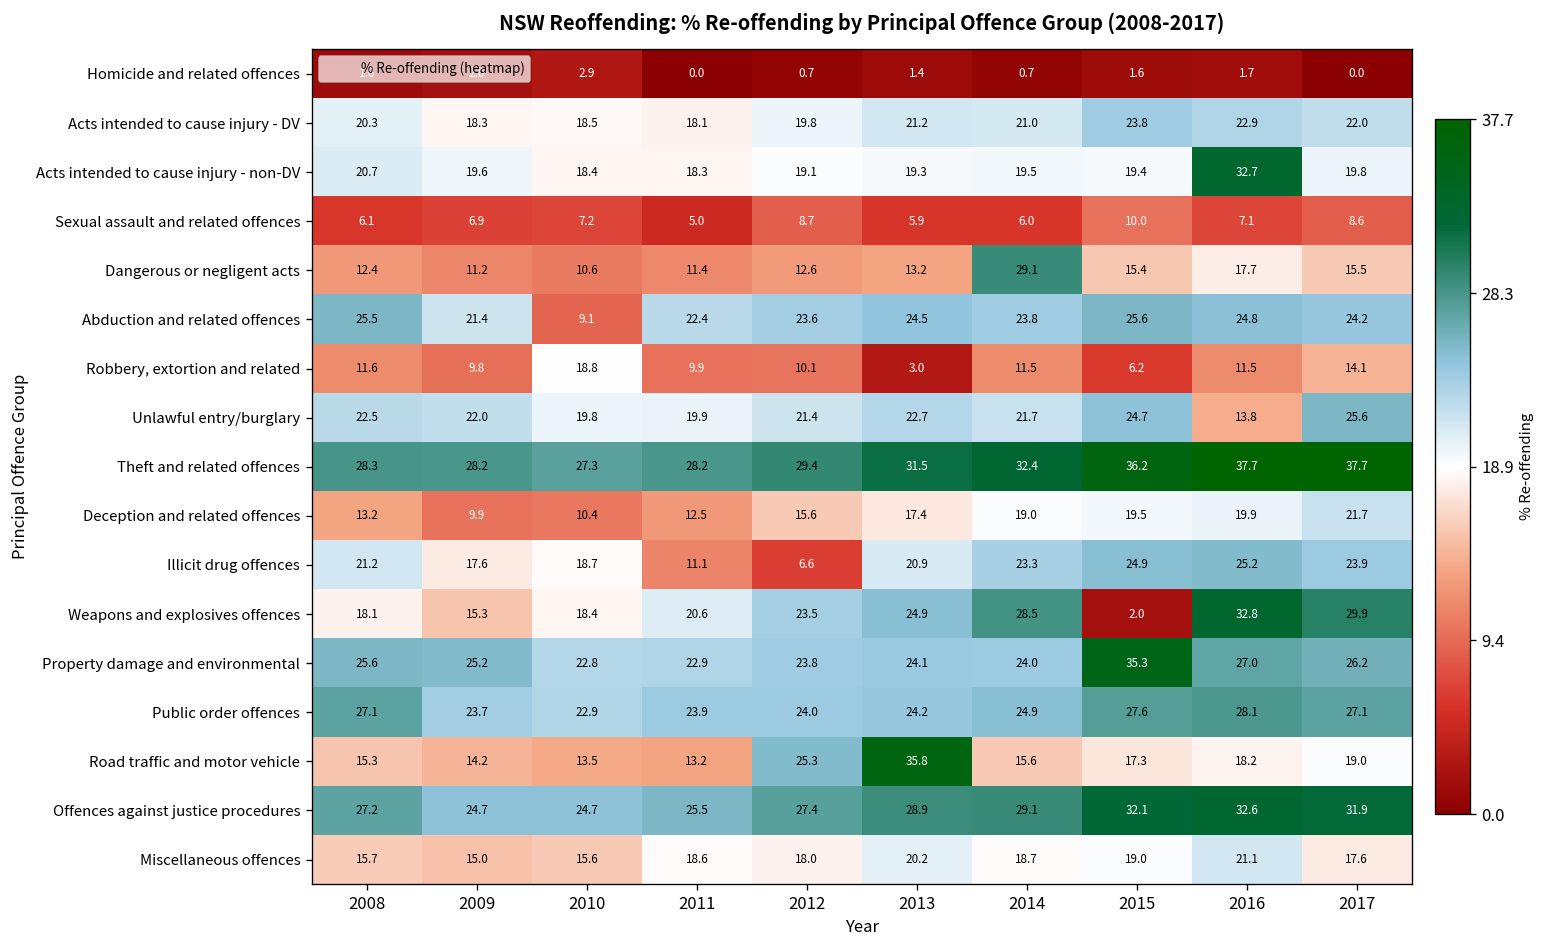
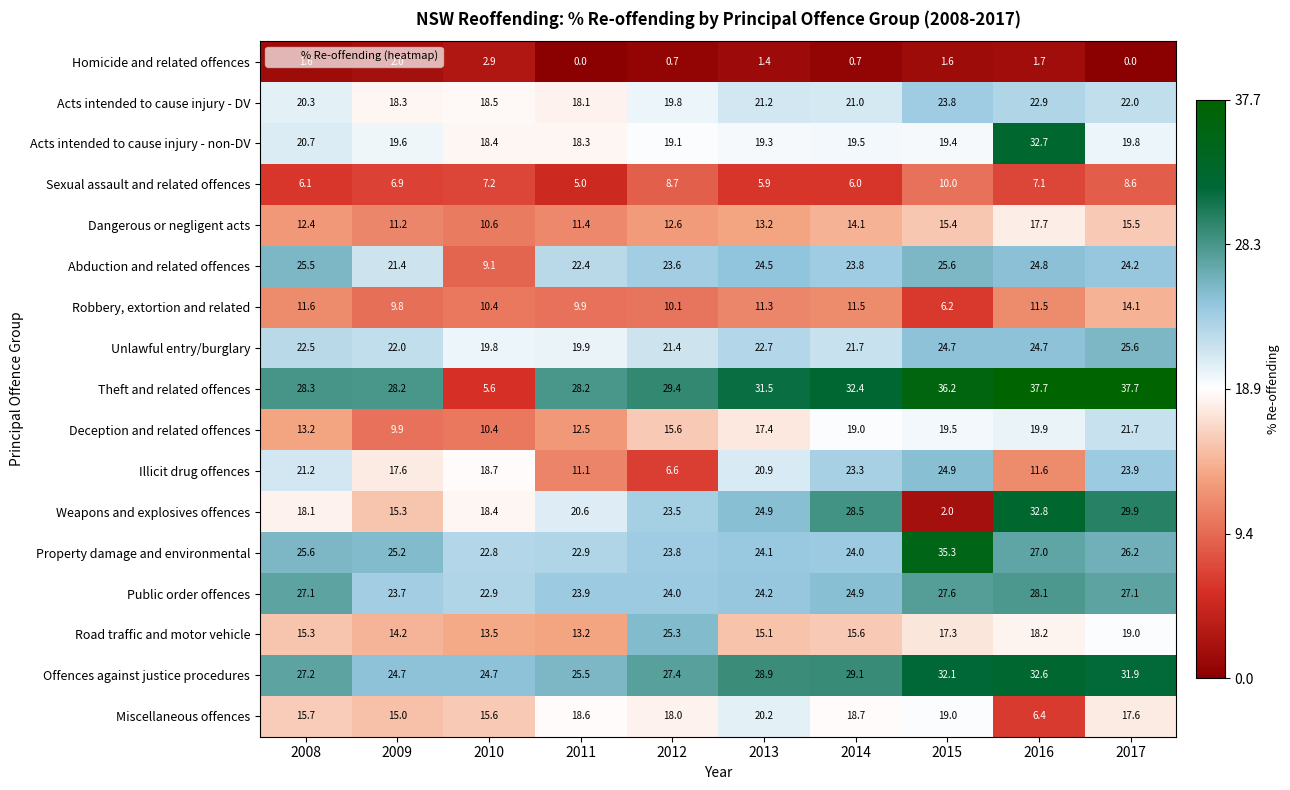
  {
    "Homicide and related offences": {
      "2010": 2.9,
      "2011": 0.0,
      "2012": 0.7,
      "2013": 1.4,
      "2014": 0.7,
      "2015": 1.6,
      "2016": 1.7,
      "2017": 0.0
    },
    "Acts intended to cause injury - DV": {
      "2008": 20.3,
      "2009": 18.3,
      "2010": 18.5,
      "2011": 18.1,
      "2012": 19.8,
      "2013": 21.2,
      "2014": 21.0,
      "2015": 23.8,
      "2016": 22.9,
      "2017": 22.0
    },
    "Acts intended to cause injury - non-DV": {
      "2008": 20.7,
      "2009": 19.6,
      "2010": 18.4,
      "2011": 18.3,
      "2012": 19.1,
      "2013": 19.3,
      "2014": 19.5,
      "2015": 19.4,
      "2016": 32.7,
      "2017": 19.8
    },
    "Sexual assault and related offences": {
      "2008": 6.1,
      "2009": 6.9,
      "2010": 7.2,
      "2011": 5.0,
      "2012": 8.7,
      "2013": 5.9,
      "2014": 6.0,
      "2015": 10.0,
      "2016": 7.1,
      "2017": 8.6
    },
    "Dangerous or negligent acts": {
      "2008": 12.4,
      "2009": 11.2,
      "2010": 10.6,
      "2011": 11.4,
      "2012": 12.6,
      "2013": 13.2,
-     "2014": 29.1,
+     "2014": 14.1,
      "2015": 15.4,
      "2016": 17.7,
      "2017": 15.5
    },
    "Abduction and related offences": {
      "2008": 25.5,
      "2009": 21.4,
      "2010": 9.1,
      "2011": 22.4,
      "2012": 23.6,
      "2013": 24.5,
      "2014": 23.8,
      "2015": 25.6,
      "2016": 24.8,
      "2017": 24.2
    },
    "Robbery, extortion and related": {
      "2008": 11.6,
      "2009": 9.8,
-     "2010": 18.8,
+     "2010": 10.4,
      "2011": 9.9,
      "2012": 10.1,
-     "2013": 3.0,
+     "2013": 11.3,
      "2014": 11.5,
      "2015": 6.2,
      "2016": 11.5,
      "2017": 14.1
    },
    "Unlawful entry/burglary": {
      "2008": 22.5,
      "2009": 22.0,
      "2010": 19.8,
      "2011": 19.9,
      "2012": 21.4,
      "2013": 22.7,
      "2014": 21.7,
      "2015": 24.7,
-     "2016": 13.8,
+     "2016": 24.7,
      "2017": 25.6
    },
    "Theft and related offences": {
      "2008": 28.3,
      "2009": 28.2,
-     "2010": 27.3,
+     "2010": 5.6,
      "2011": 28.2,
      "2012": 29.4,
      "2013": 31.5,
      "2014": 32.4,
      "2015": 36.2,
      "2016": 37.7,
      "2017": 37.7
    },
    "Deception and related offences": {
      "2008": 13.2,
      "2009": 9.9,
      "2010": 10.4,
      "2011": 12.5,
      "2012": 15.6,
      "2013": 17.4,
      "2014": 19.0,
      "2015": 19.5,
      "2016": 19.9,
      "2017": 21.7
    },
    "Illicit drug offences": {
      "2008": 21.2,
      "2009": 17.6,
      "2010": 18.7,
      "2011": 11.1,
      "2012": 6.6,
      "2013": 20.9,
      "2014": 23.3,
      "2015": 24.9,
-     "2016": 25.2,
+     "2016": 11.6,
      "2017": 23.9
    },
    "Weapons and explosives offences": {
      "2008": 18.1,
      "2009": 15.3,
      "2010": 18.4,
      "2011": 20.6,
      "2012": 23.5,
      "2013": 24.9,
      "2014": 28.5,
      "2015": 2.0,
      "2016": 32.8,
      "2017": 29.9
    },
    "Property damage and environmental": {
      "2008": 25.6,
      "2009": 25.2,
      "2010": 22.8,
      "2011": 22.9,
      "2012": 23.8,
      "2013": 24.1,
      "2014": 24.0,
      "2015": 35.3,
      "2016": 27.0,
      "2017": 26.2
    },
    "Public order offences": {
      "2008": 27.1,
      "2009": 23.7,
      "2010": 22.9,
      "2011": 23.9,
      "2012": 24.0,
      "2013": 24.2,
      "2014": 24.9,
      "2015": 27.6,
      "2016": 28.1,
      "2017": 27.1
    },
    "Road traffic and motor vehicle": {
      "2008": 15.3,
      "2009": 14.2,
      "2010": 13.5,
      "2011": 13.2,
      "2012": 25.3,
-     "2013": 35.8,
+     "2013": 15.1,
      "2014": 15.6,
      "2015": 17.3,
      "2016": 18.2,
      "2017": 19.0
    },
    "Offences against justice procedures": {
      "2008": 27.2,
      "2009": 24.7,
      "2010": 24.7,
      "2011": 25.5,
      "2012": 27.4,
      "2013": 28.9,
      "2014": 29.1,
      "2015": 32.1,
      "2016": 32.6,
      "2017": 31.9
    },
    "Miscellaneous offences": {
      "2008": 15.7,
      "2009": 15.0,
      "2010": 15.6,
      "2011": 18.6,
      "2012": 18.0,
      "2013": 20.2,
      "2014": 18.7,
      "2015": 19.0,
-     "2016": 21.1,
+     "2016": 6.4,
      "2017": 17.6
    }
  }
